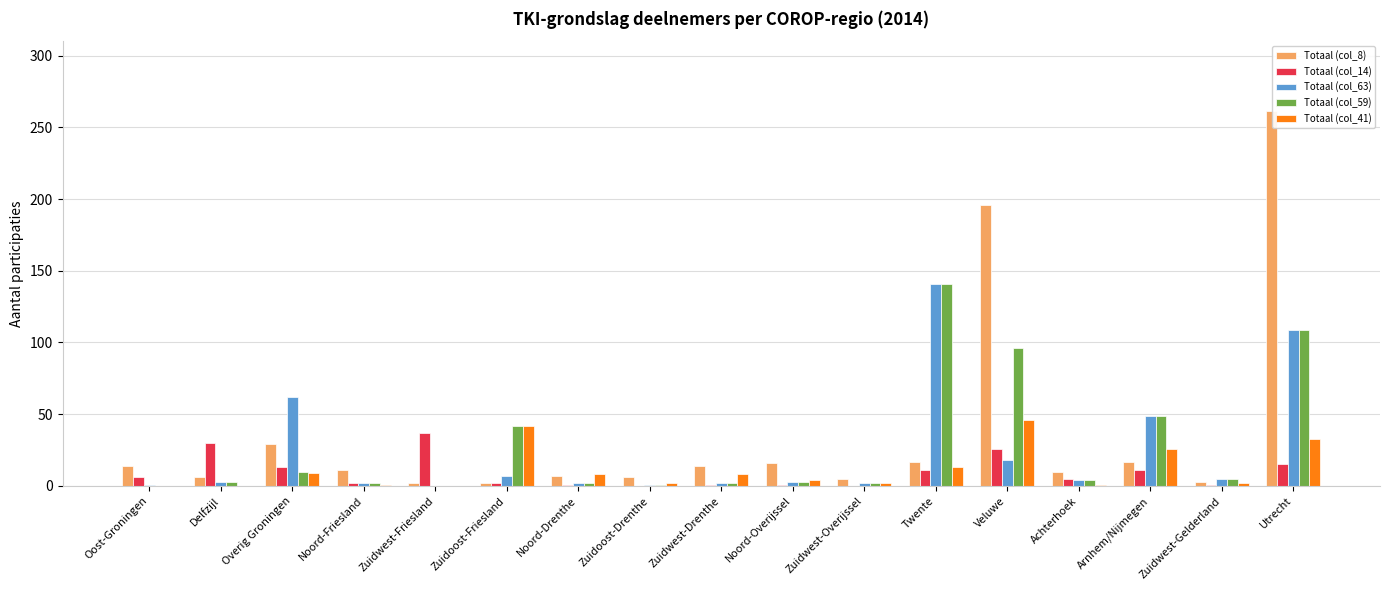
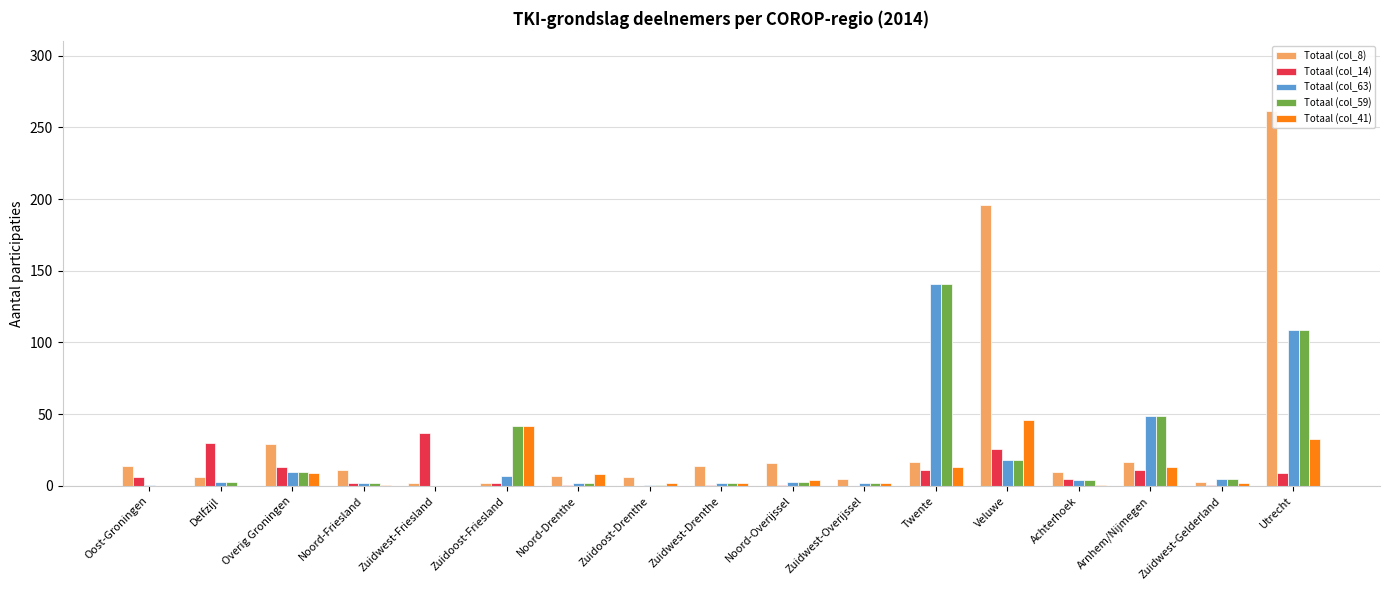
  {
    "Totaal (col_8)": {
      "Oost-Groningen": 14,
      "Delfzijl": 6,
      "Overig Groningen": 29,
      "Noord-Friesland": 11,
      "Zuidwest-Friesland": 2,
      "Zuidoost-Friesland": 2,
      "Noord-Drenthe": 7,
      "Zuidoost-Drenthe": 6,
      "Zuidwest-Drenthe": 14,
      "Noord-Overijssel": 16,
      "Zuidwest-Overijssel": 5,
      "Twente": 17,
      "Veluwe": 196,
      "Achterhoek": 10,
      "Arnhem/Nijmegen": 17,
      "Zuidwest-Gelderland": 3,
      "Utrecht": 261
    },
    "Totaal (col_14)": {
      "Oost-Groningen": 6,
      "Delfzijl": 30,
      "Overig Groningen": 13,
      "Noord-Friesland": 2,
      "Zuidwest-Friesland": 37,
      "Zuidoost-Friesland": 2,
      "Zuidoost-Drenthe": 0,
      "Zuidwest-Overijssel": 0,
      "Twente": 11,
      "Veluwe": 26,
      "Achterhoek": 5,
      "Arnhem/Nijmegen": 11,
-     "Utrecht": 15
+     "Utrecht": 9
    },
    "Totaal (col_63)": {
      "Delfzijl": 3,
-     "Overig Groningen": 62,
+     "Overig Groningen": 10,
      "Noord-Friesland": 2,
      "Zuidwest-Friesland": 0,
      "Zuidoost-Friesland": 7,
      "Noord-Drenthe": 2,
      "Zuidwest-Drenthe": 2,
      "Noord-Overijssel": 3,
      "Zuidwest-Overijssel": 2,
      "Twente": 141,
      "Veluwe": 18,
      "Achterhoek": 4,
      "Arnhem/Nijmegen": 49,
      "Zuidwest-Gelderland": 5,
      "Utrecht": 109
    },
    "Totaal (col_59)": {
      "Oost-Groningen": 0,
      "Delfzijl": 3,
      "Overig Groningen": 10,
      "Noord-Friesland": 2,
      "Zuidwest-Friesland": 0,
      "Zuidoost-Friesland": 42,
      "Noord-Drenthe": 2,
      "Zuidwest-Drenthe": 2,
      "Noord-Overijssel": 3,
      "Zuidwest-Overijssel": 2,
      "Twente": 141,
-     "Veluwe": 96,
+     "Veluwe": 18,
      "Achterhoek": 4,
      "Arnhem/Nijmegen": 49,
      "Zuidwest-Gelderland": 5,
      "Utrecht": 109
    },
    "Totaal (col_41)": {
      "Oost-Groningen": 0,
      "Delfzijl": 0,
      "Overig Groningen": 9,
      "Zuidwest-Friesland": 0,
      "Zuidoost-Friesland": 42,
      "Noord-Drenthe": 8,
      "Zuidoost-Drenthe": 2,
-     "Zuidwest-Drenthe": 8,
+     "Zuidwest-Drenthe": 2,
      "Noord-Overijssel": 4,
      "Zuidwest-Overijssel": 2,
      "Twente": 13,
      "Veluwe": 46,
-     "Arnhem/Nijmegen": 26,
+     "Arnhem/Nijmegen": 13,
      "Zuidwest-Gelderland": 2,
      "Utrecht": 33
    }
  }
